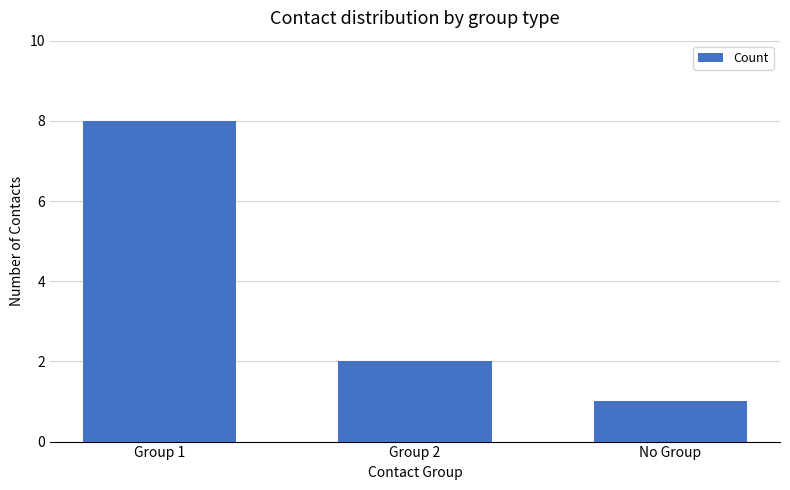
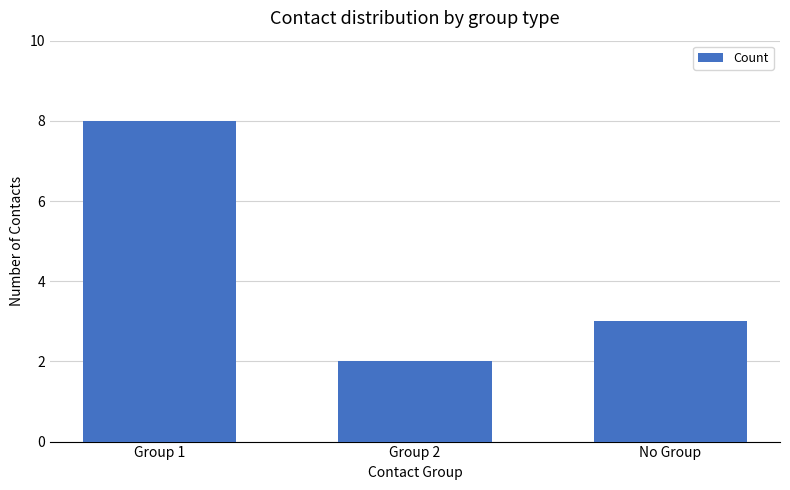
  {
    "Group 1": 8,
    "Group 2": 2,
-   "No Group": 1
+   "No Group": 3
  }
